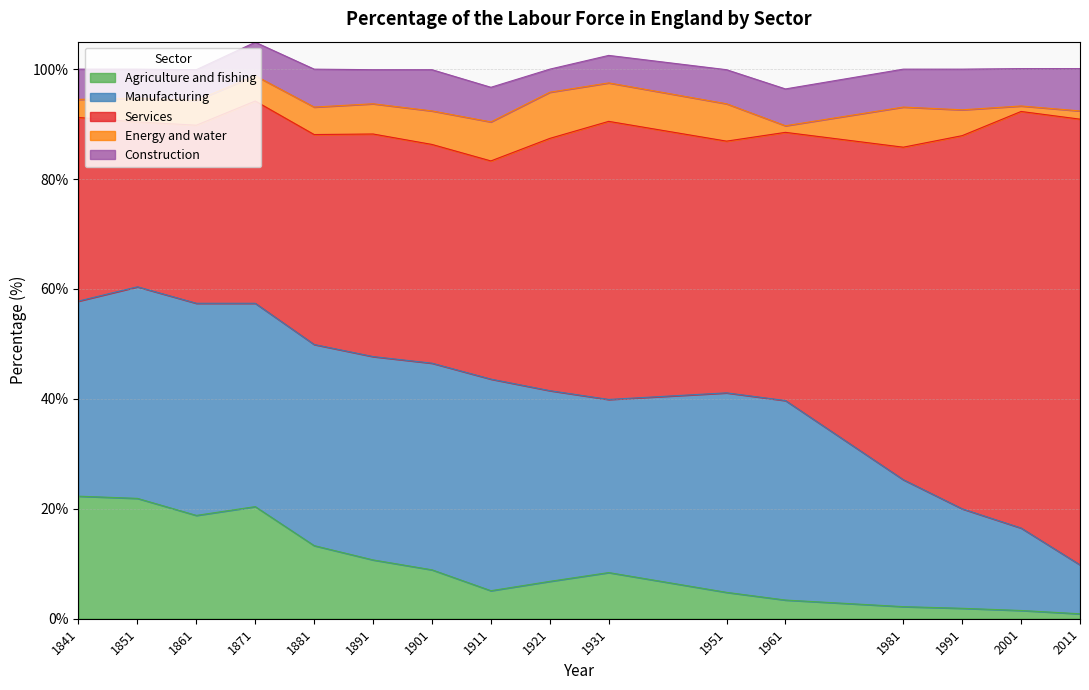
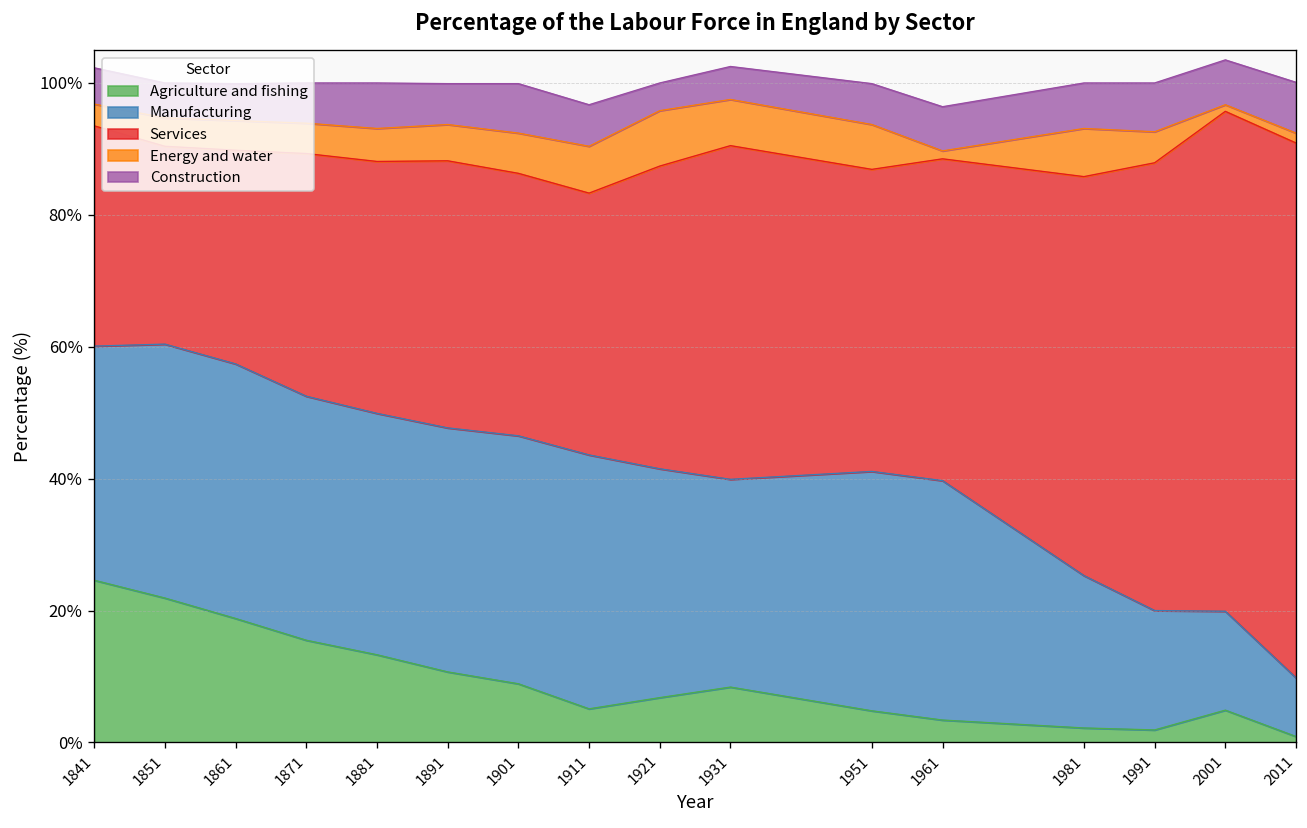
  {
    "Agriculture and fishing": {
-     "1841": "22%",
+     "1841": "25%",
      "1851": "22%",
      "1861": "19%",
-     "1871": "20%",
+     "1871": "16%",
      "1881": "13%",
      "1891": "11%",
      "1901": "9%",
      "1911": "5%",
      "1921": "7%",
      "1931": "8%",
      "1951": "5%",
      "1961": "3%",
      "1981": "2%",
      "1991": "2%",
-     "2001": "2%",
+     "2001": "5%",
      "2011": "1%"
    },
    "Manufacturing": {
      "1841": "36%",
      "1851": "39%",
      "1861": "39%",
      "1871": "37%",
      "1881": "37%",
      "1891": "37%",
      "1901": "38%",
      "1911": "39%",
      "1921": "35%",
      "1931": "32%",
      "1951": "36%",
      "1961": "36%",
      "1981": "23%",
      "1991": "18%",
      "2001": "15%",
      "2011": "9%"
    },
    "Services": {
      "1841": "33%",
      "1881": "38%",
      "1891": "41%",
      "1901": "40%",
      "1911": "40%",
      "1921": "46%",
      "1931": "51%",
      "1951": "46%",
      "1961": "49%",
      "1981": "61%",
      "1991": "68%",
      "2001": "76%",
      "2011": "81%"
    },
    "Energy and water": {
      "1841": "3%",
      "1881": "5%",
      "1891": "6%",
      "1901": "6%",
      "1911": "7%",
      "1921": "8%",
      "1931": "7%",
      "1951": "7%",
      "1961": "1%",
      "1981": "7%",
      "1991": "5%",
      "2001": "1%",
      "2011": "2%"
    },
    "Construction": {
      "1841": "6%",
      "1881": "7%",
      "1891": "6%",
      "1901": "8%",
      "1911": "6%",
      "1921": "4%",
      "1931": "5%",
      "1951": "6%",
      "1961": "7%",
      "1981": "7%",
      "1991": "7%",
      "2001": "7%",
      "2011": "8%"
    }
  }
